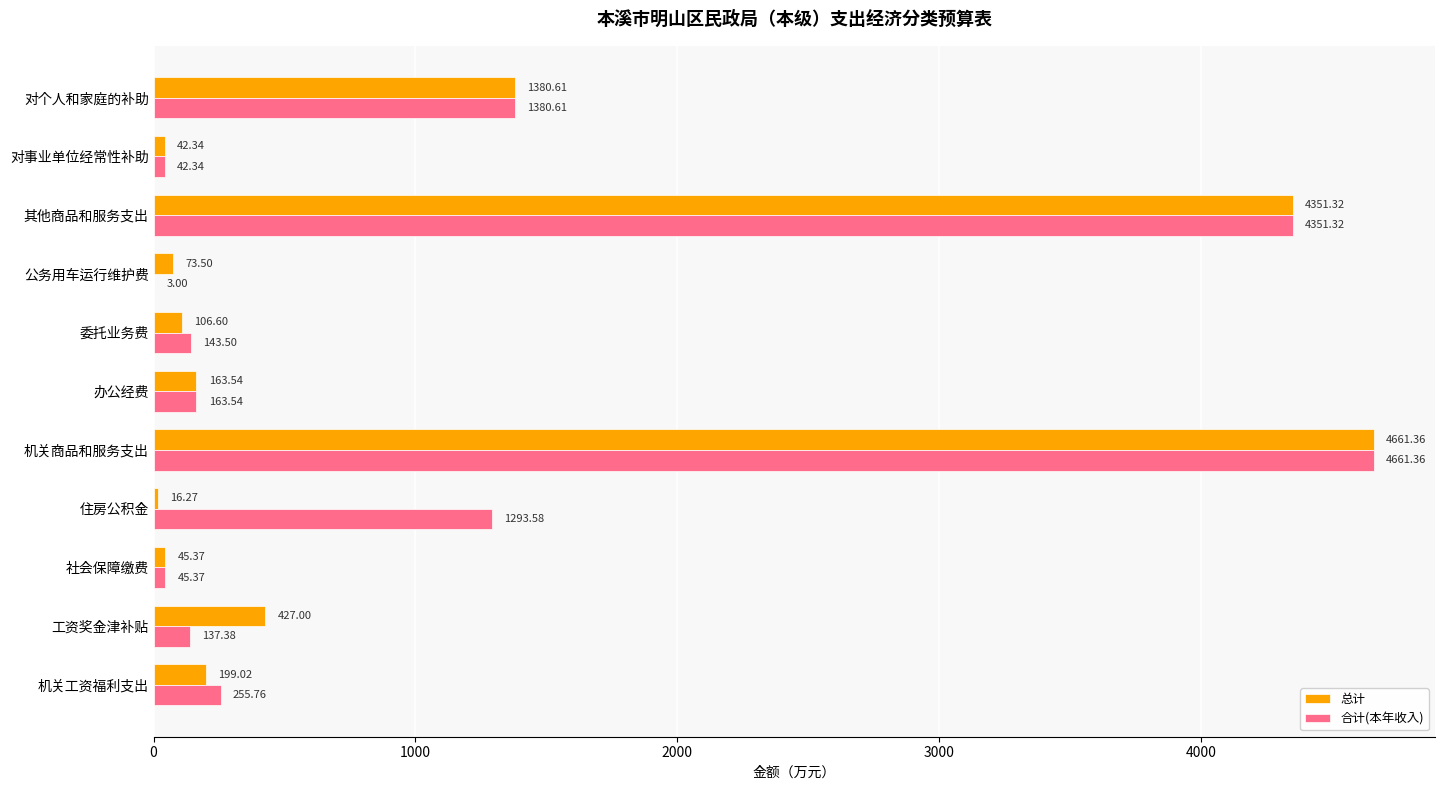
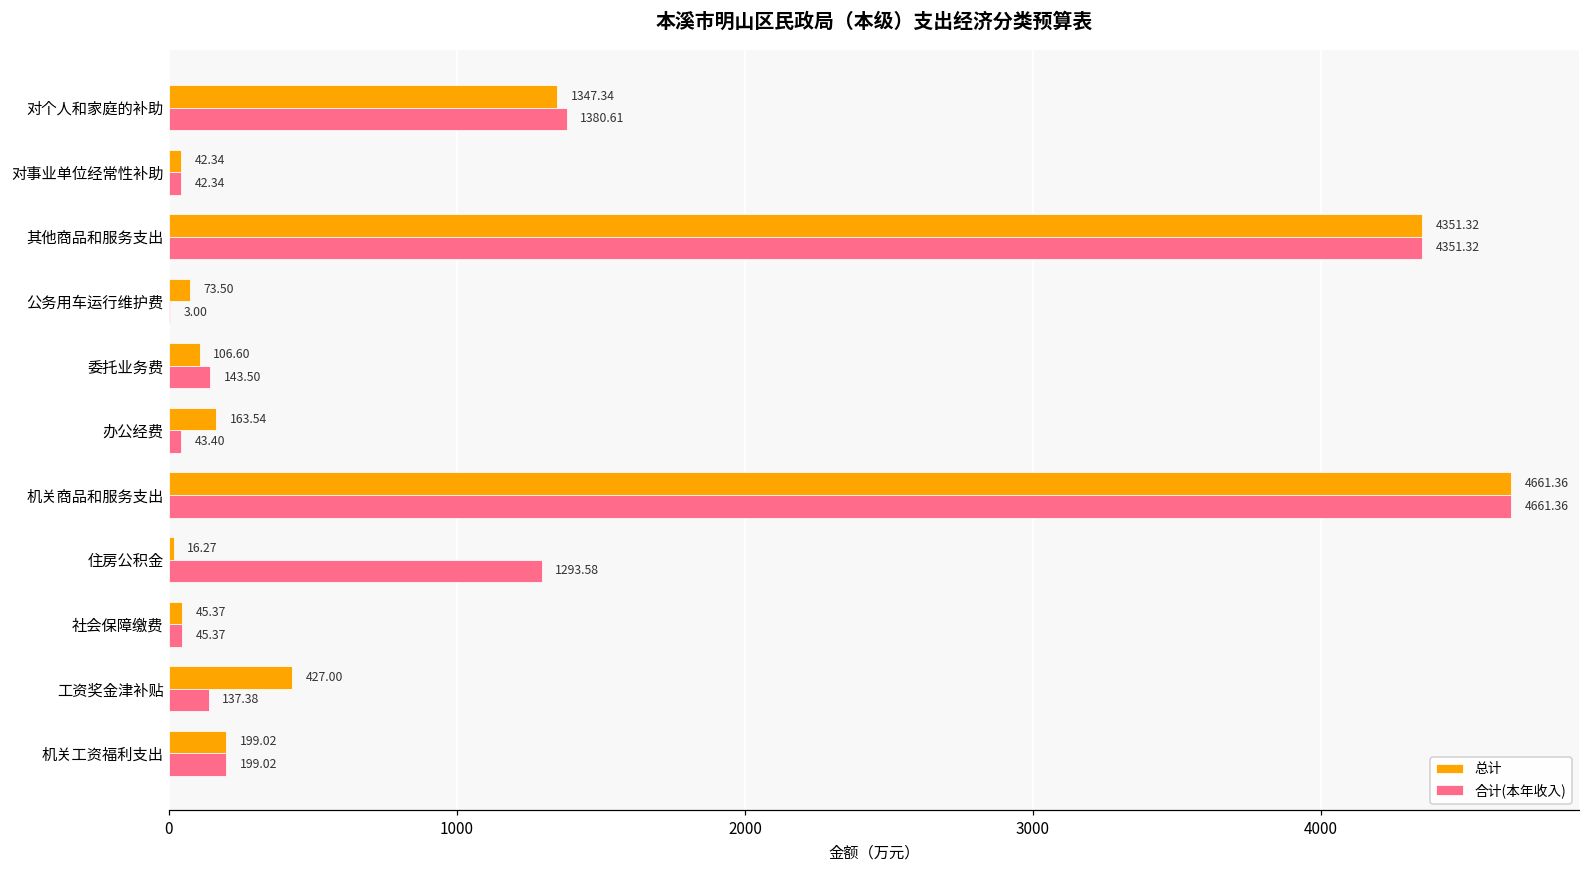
  {
    "总计": {
-     "对个人和家庭的补助": 1380.61,
+     "对个人和家庭的补助": 1347.34,
      "对事业单位经常性补助": 42.34,
      "其他商品和服务支出": 4351.32,
      "公务用车运行维护费": 73.50,
      "委托业务费": 106.60,
      "办公经费": 163.54,
      "机关商品和服务支出": 4661.36,
      "住房公积金": 16.27,
      "社会保障缴费": 45.37,
      "工资奖金津补贴": 427.00,
      "机关工资福利支出": 199.02
    },
    "合计(本年收入)": {
      "对个人和家庭的补助": 1380.61,
      "对事业单位经常性补助": 42.34,
      "其他商品和服务支出": 4351.32,
      "公务用车运行维护费": 3.00,
      "委托业务费": 143.50,
-     "办公经费": 163.54,
+     "办公经费": 43.40,
      "机关商品和服务支出": 4661.36,
      "住房公积金": 1293.58,
      "社会保障缴费": 45.37,
      "工资奖金津补贴": 137.38,
-     "机关工资福利支出": 255.76
+     "机关工资福利支出": 199.02
    }
  }
